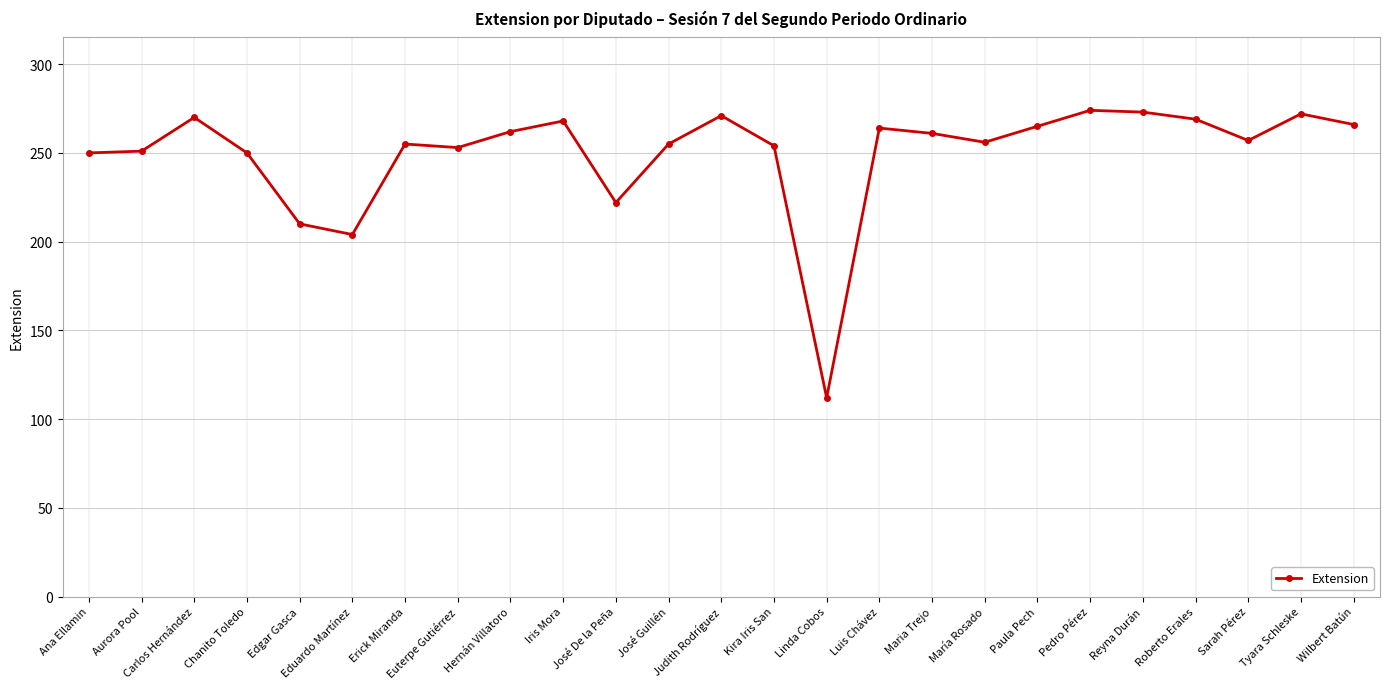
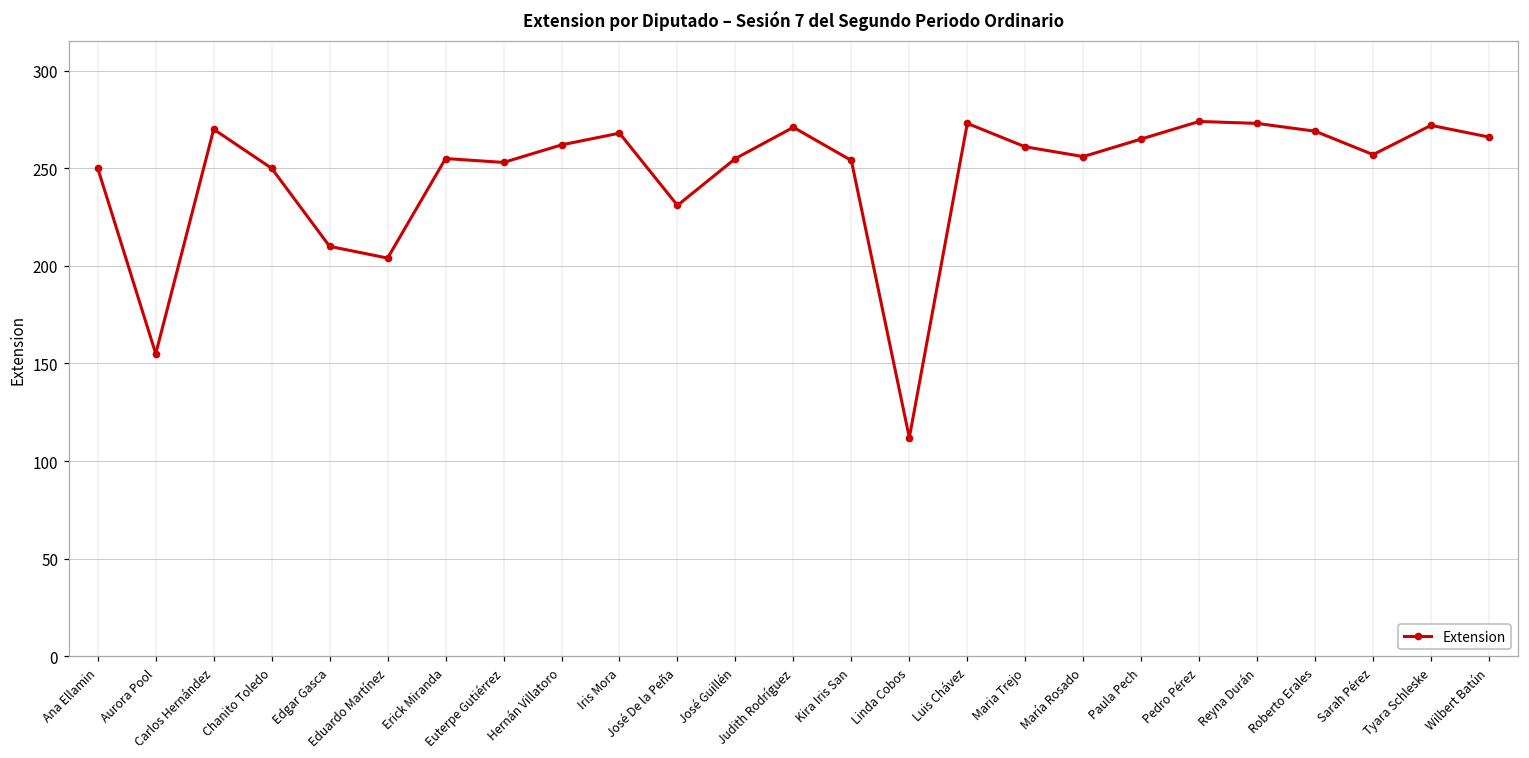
  {
    "Ana Ellamin": 250,
-   "Aurora Pool": 251,
+   "Aurora Pool": 155,
    "Carlos Hernández": 270,
    "Chanito Toledo": 250,
    "Edgar Gasca": 210,
    "Eduardo Martínez": 204,
    "Erick Miranda": 255,
    "Euterpe Gutiérrez": 253,
    "Hernán Villatoro": 262,
    "Iris Mora": 268,
-   "José De la Peña": 222,
+   "José De la Peña": 231,
    "José Guillén": 255,
    "Judith Rodríguez": 271,
    "Kira Iris San": 254,
    "Linda Cobos": 112,
-   "Luis Chávez": 264,
+   "Luis Chávez": 273,
    "Maria Trejo": 261,
    "María Rosado": 256,
    "Paula Pech": 265,
    "Pedro Pérez": 274,
    "Reyna Durán": 273,
    "Roberto Erales": 269,
    "Sarah Pérez": 257,
    "Tyara Schleske": 272,
    "Wilbert Batún": 266
  }
